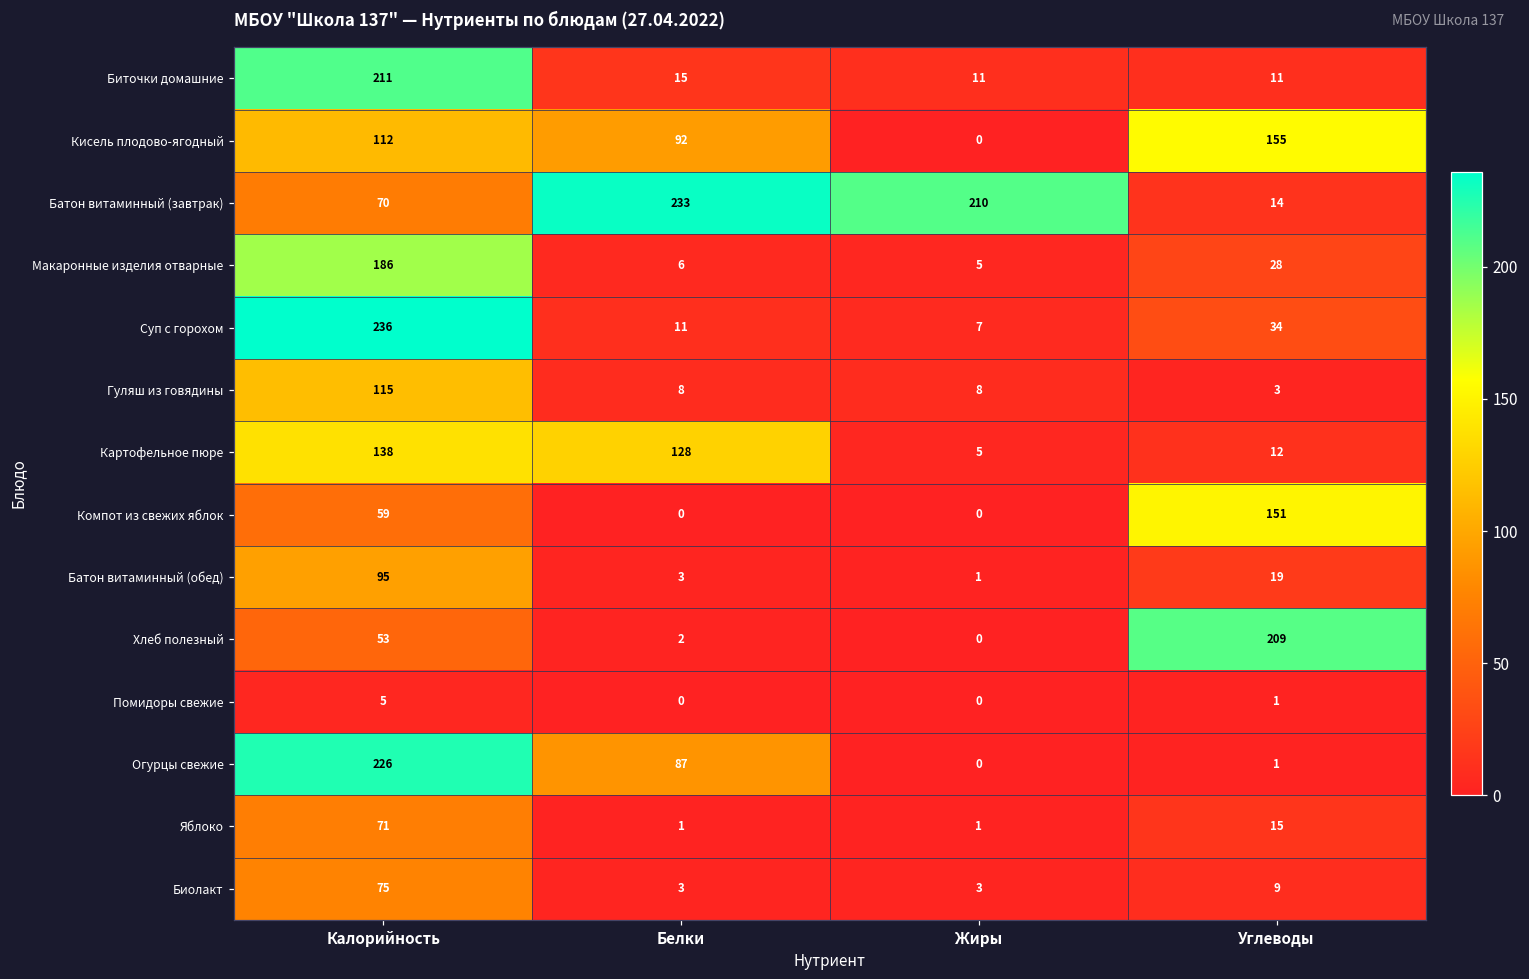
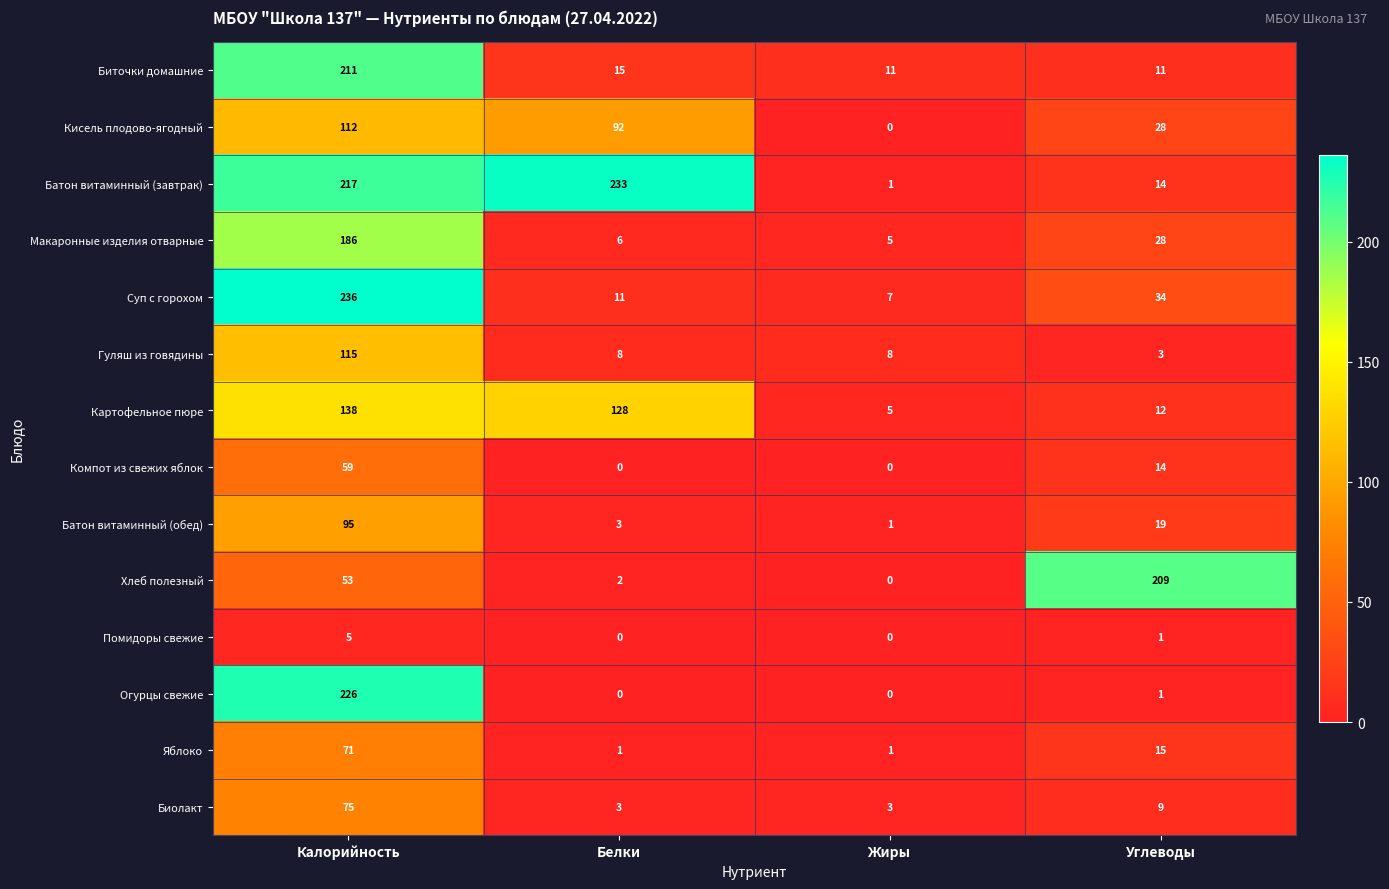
  {
    "Биточки домашние": {
      "Калорийность": 211,
      "Белки": 15,
      "Жиры": 11,
      "Углеводы": 11
    },
    "Кисель плодово-ягодный": {
      "Калорийность": 112,
      "Белки": 92,
      "Жиры": 0,
-     "Углеводы": 155
+     "Углеводы": 28
    },
    "Батон витаминный (завтрак)": {
-     "Калорийность": 70,
+     "Калорийность": 217,
      "Белки": 233,
-     "Жиры": 210,
+     "Жиры": 1,
      "Углеводы": 14
    },
    "Макаронные изделия отварные": {
      "Калорийность": 186,
      "Белки": 6,
      "Жиры": 5,
      "Углеводы": 28
    },
    "Суп с горохом": {
      "Калорийность": 236,
      "Белки": 11,
      "Жиры": 7,
      "Углеводы": 34
    },
    "Гуляш из говядины": {
      "Калорийность": 115,
      "Белки": 8,
      "Жиры": 8,
      "Углеводы": 3
    },
    "Картофельное пюре": {
      "Калорийность": 138,
      "Белки": 128,
      "Жиры": 5,
      "Углеводы": 12
    },
    "Компот из свежих яблок": {
      "Калорийность": 59,
      "Белки": 0,
      "Жиры": 0,
-     "Углеводы": 151
+     "Углеводы": 14
    },
    "Батон витаминный (обед)": {
      "Калорийность": 95,
      "Белки": 3,
      "Жиры": 1,
      "Углеводы": 19
    },
    "Хлеб полезный": {
      "Калорийность": 53,
      "Белки": 2,
      "Жиры": 0,
      "Углеводы": 209
    },
    "Помидоры свежие": {
      "Калорийность": 5,
      "Белки": 0,
      "Жиры": 0,
      "Углеводы": 1
    },
    "Огурцы свежие": {
      "Калорийность": 226,
-     "Белки": 87,
+     "Белки": 0,
      "Жиры": 0,
      "Углеводы": 1
    },
    "Яблоко": {
      "Калорийность": 71,
      "Белки": 1,
      "Жиры": 1,
      "Углеводы": 15
    },
    "Биолакт": {
      "Калорийность": 75,
      "Белки": 3,
      "Жиры": 3,
      "Углеводы": 9
    }
  }
